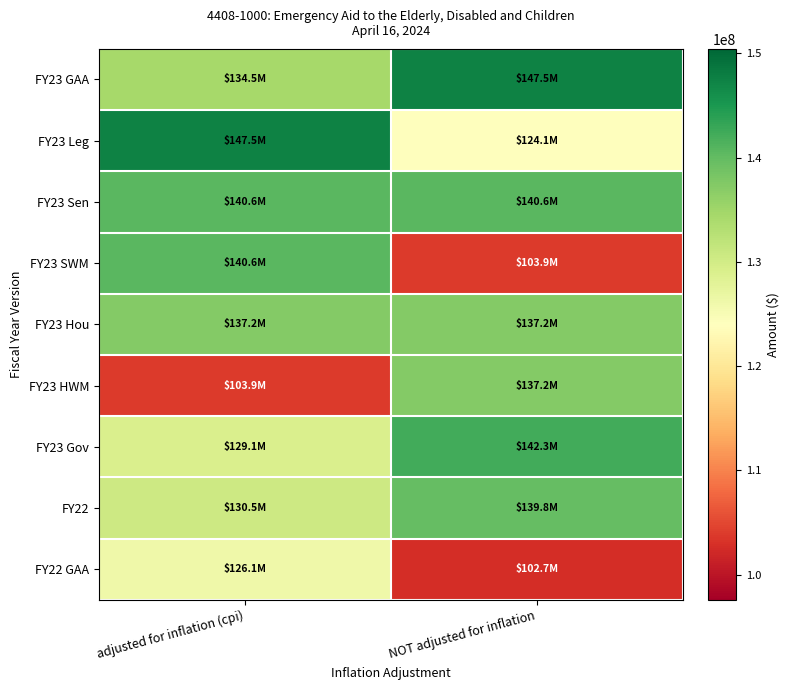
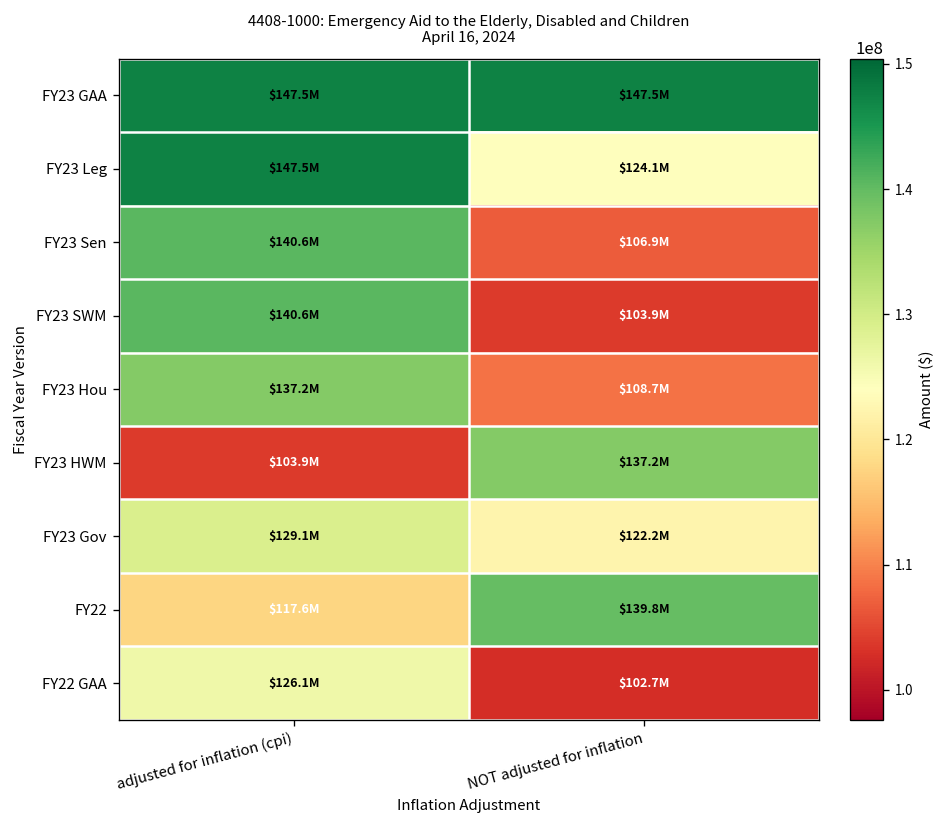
  {
    "FY23 GAA": {
-     "adjusted for inflation (cpi)": "$134.5M",
+     "adjusted for inflation (cpi)": "$147.5M",
      "NOT adjusted for inflation": "$147.5M"
    },
    "FY23 Leg": {
      "adjusted for inflation (cpi)": "$147.5M",
      "NOT adjusted for inflation": "$124.1M"
    },
    "FY23 Sen": {
      "adjusted for inflation (cpi)": "$140.6M",
-     "NOT adjusted for inflation": "$140.6M"
+     "NOT adjusted for inflation": "$106.9M"
    },
    "FY23 SWM": {
      "adjusted for inflation (cpi)": "$140.6M",
      "NOT adjusted for inflation": "$103.9M"
    },
    "FY23 Hou": {
      "adjusted for inflation (cpi)": "$137.2M",
-     "NOT adjusted for inflation": "$137.2M"
+     "NOT adjusted for inflation": "$108.7M"
    },
    "FY23 HWM": {
      "adjusted for inflation (cpi)": "$103.9M",
      "NOT adjusted for inflation": "$137.2M"
    },
    "FY23 Gov": {
      "adjusted for inflation (cpi)": "$129.1M",
-     "NOT adjusted for inflation": "$142.3M"
+     "NOT adjusted for inflation": "$122.2M"
    },
    "FY22": {
-     "adjusted for inflation (cpi)": "$130.5M",
+     "adjusted for inflation (cpi)": "$117.6M",
      "NOT adjusted for inflation": "$139.8M"
    },
    "FY22 GAA": {
      "adjusted for inflation (cpi)": "$126.1M",
      "NOT adjusted for inflation": "$102.7M"
    }
  }
